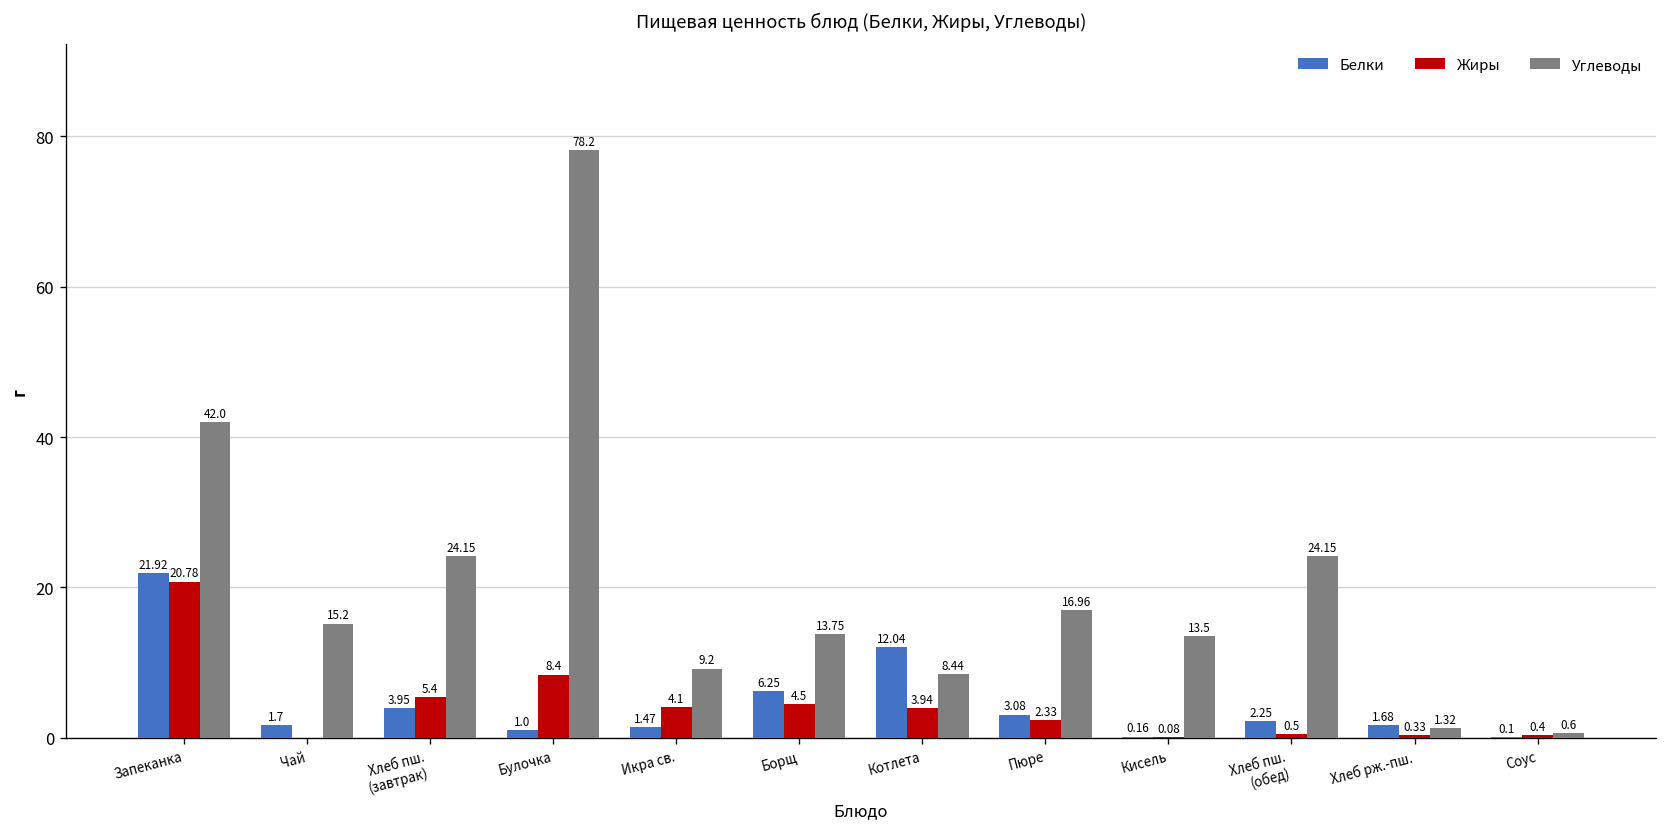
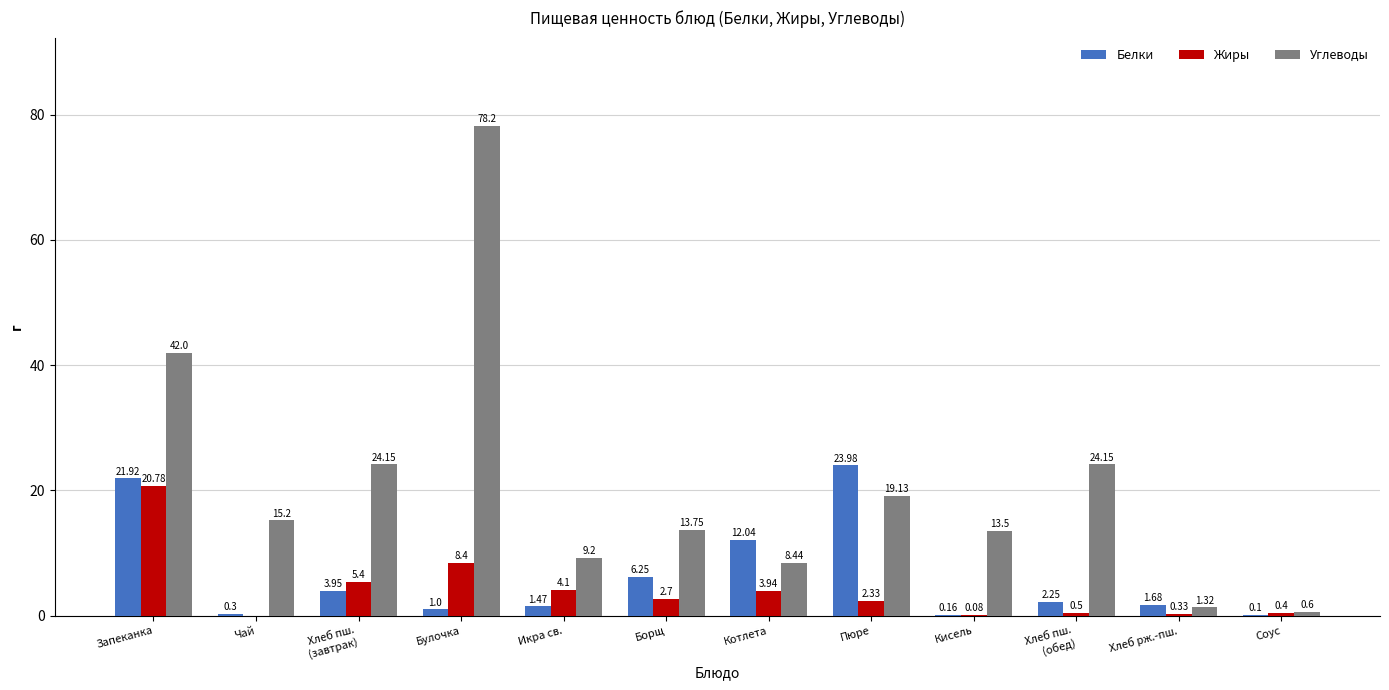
  {
    "Белки": {
      "Запеканка": 21.92,
-     "Чай": 1.7,
+     "Чай": 0.3,
      "Хлеб пш. (завтрак)": 3.95,
      "Булочка": 1.0,
      "Икра св.": 1.47,
      "Борщ": 6.25,
      "Котлета": 12.04,
-     "Пюре": 3.08,
+     "Пюре": 23.98,
      "Кисель": 0.16,
      "Хлеб пш. (обед)": 2.25,
      "Хлеб рж.-пш.": 1.68,
      "Соус": 0.1
    },
    "Жиры": {
      "Запеканка": 20.78,
      "Хлеб пш. (завтрак)": 5.4,
      "Булочка": 8.4,
      "Икра св.": 4.1,
-     "Борщ": 4.5,
+     "Борщ": 2.7,
      "Котлета": 3.94,
      "Пюре": 2.33,
      "Кисель": 0.08,
      "Хлеб пш. (обед)": 0.5,
      "Хлеб рж.-пш.": 0.33,
      "Соус": 0.4
    },
    "Углеводы": {
      "Запеканка": 42.0,
      "Чай": 15.2,
      "Хлеб пш. (завтрак)": 24.15,
      "Булочка": 78.2,
      "Икра св.": 9.2,
      "Борщ": 13.75,
      "Котлета": 8.44,
-     "Пюре": 16.96,
+     "Пюре": 19.13,
      "Кисель": 13.5,
      "Хлеб пш. (обед)": 24.15,
      "Хлеб рж.-пш.": 1.32,
      "Соус": 0.6
    }
  }
